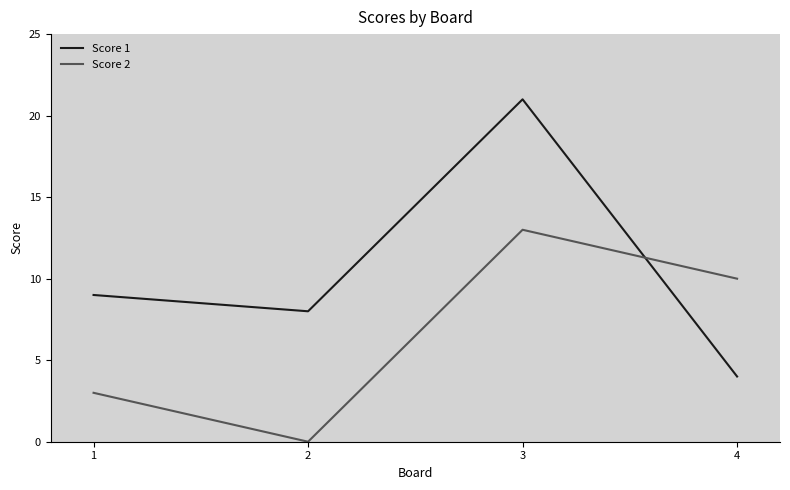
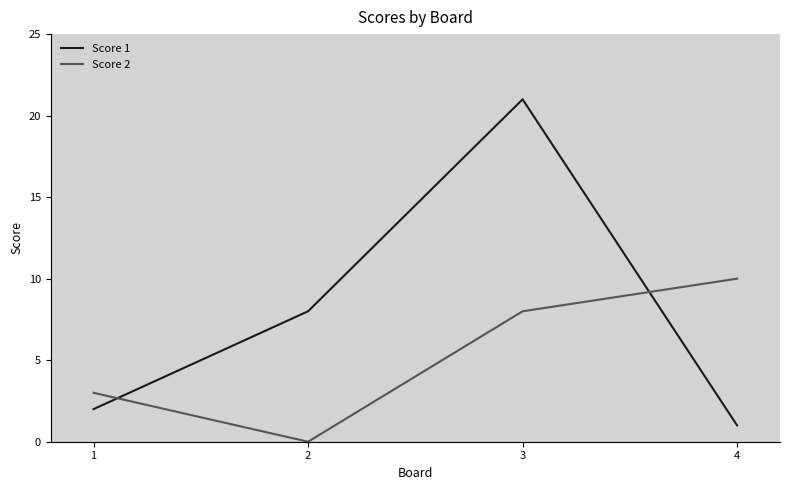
  {
    "Score 1": {
-     "1": 9,
+     "1": 2,
      "2": 8,
      "3": 21,
-     "4": 4
+     "4": 1
    },
    "Score 2": {
      "1": 3,
      "2": 0,
-     "3": 13,
+     "3": 8,
      "4": 10
    }
  }
